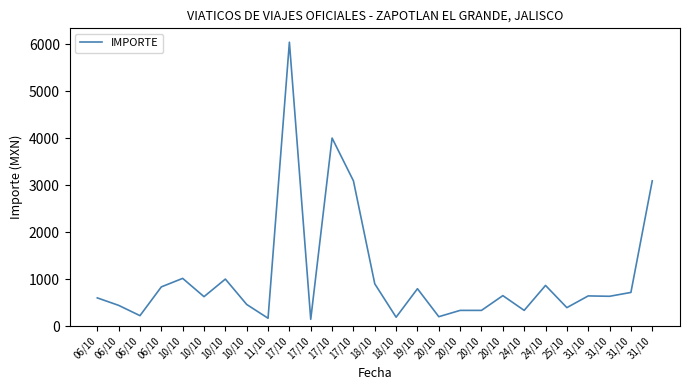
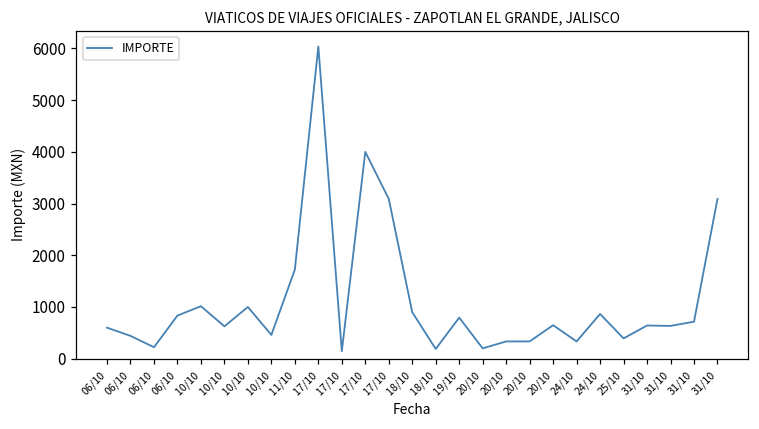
  {
-   "11/10": 200,
+   "11/10": 1700,
    "19/10": 800,
    "25/10": 400
  }
